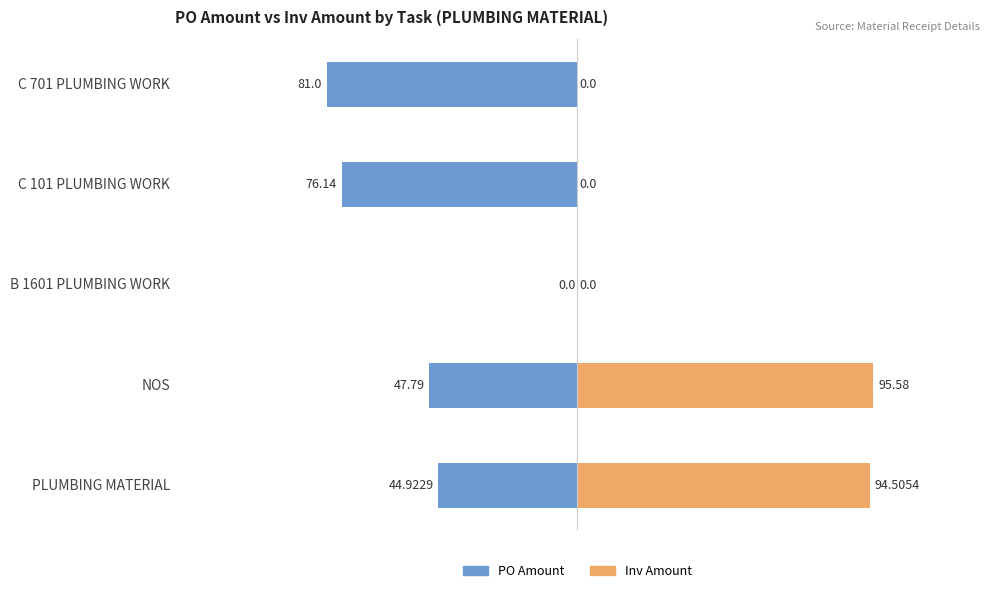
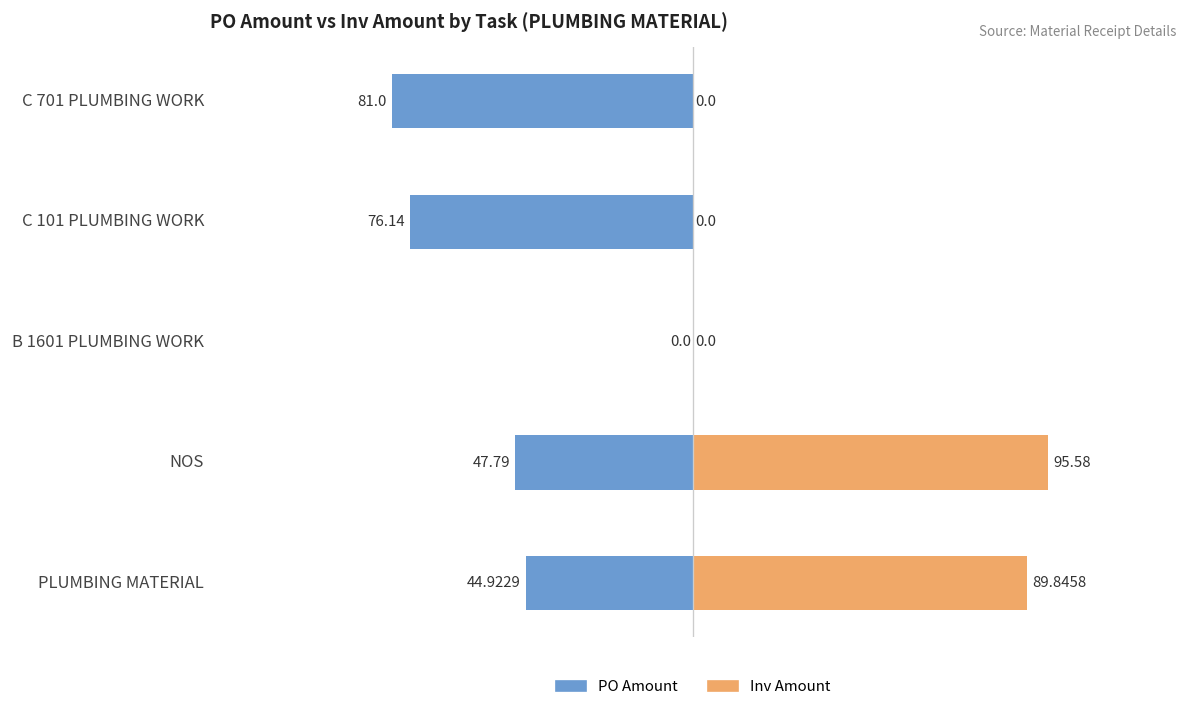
  {
    "PO Amount": {
      "B 1601 PLUMBING WORK": 0.0
    },
    "Inv Amount": {
      "C 701 PLUMBING WORK": 0.0,
      "C 101 PLUMBING WORK": 0.0,
      "B 1601 PLUMBING WORK": 0.0,
      "NOS": 95.58,
-     "PLUMBING MATERIAL": 94.5054
+     "PLUMBING MATERIAL": 89.8458
    }
  }
